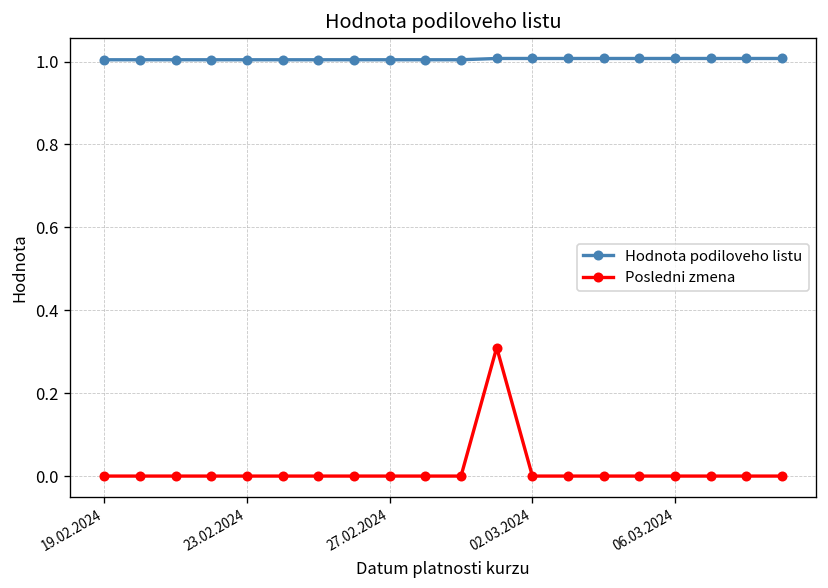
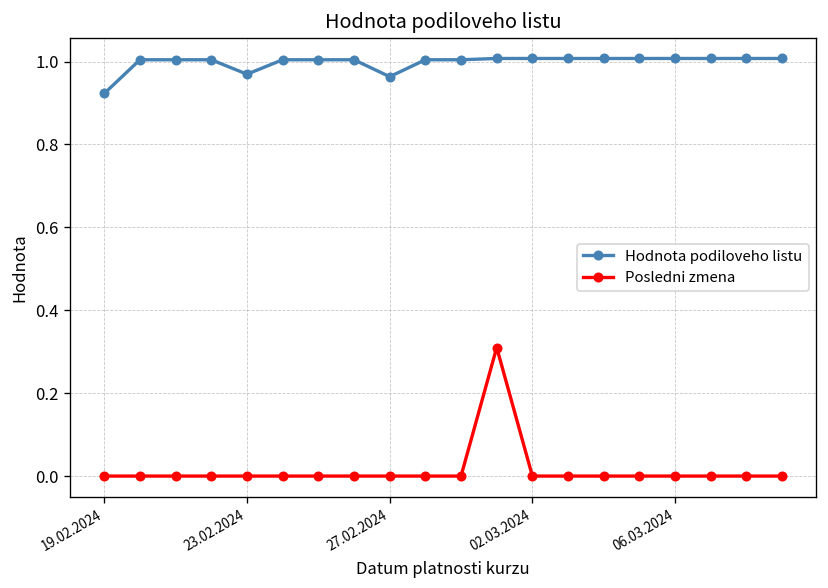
  {
    "Hodnota podiloveho listu": {
-     "19.02.2024": 1.00,
-     "23.02.2024": 1.00,
-     "27.02.2024": 1.00,
+     "19.02.2024": 0.92,
+     "23.02.2024": 0.97,
+     "27.02.2024": 0.96,
      "02.03.2024": 1.01,
      "06.03.2024": 1.01
    },
    "Posledni zmena": {
      "19.02.2024": 0.00,
      "23.02.2024": 0.00,
      "27.02.2024": 0.00,
      "02.03.2024": 0.00,
      "06.03.2024": 0.00
    }
  }
